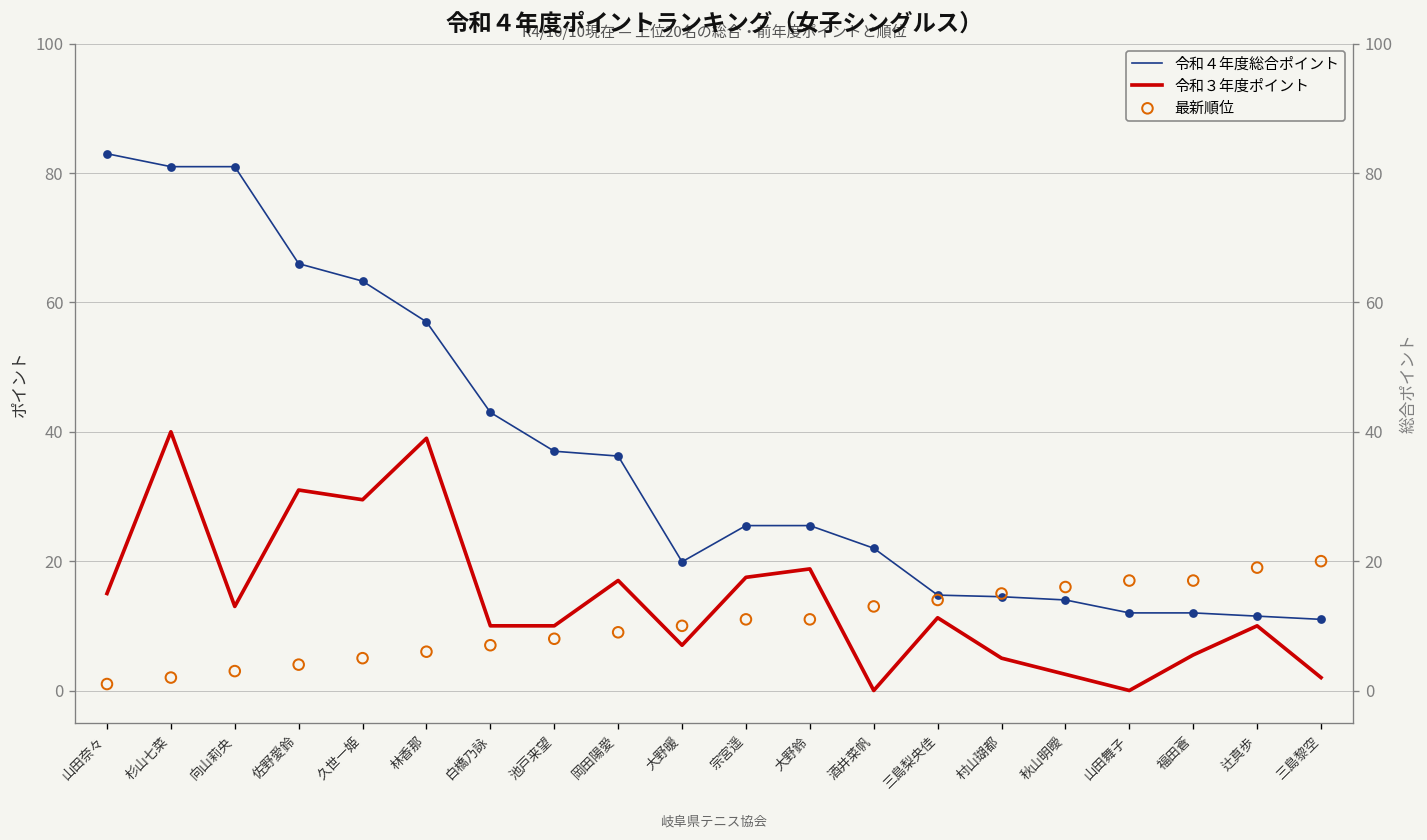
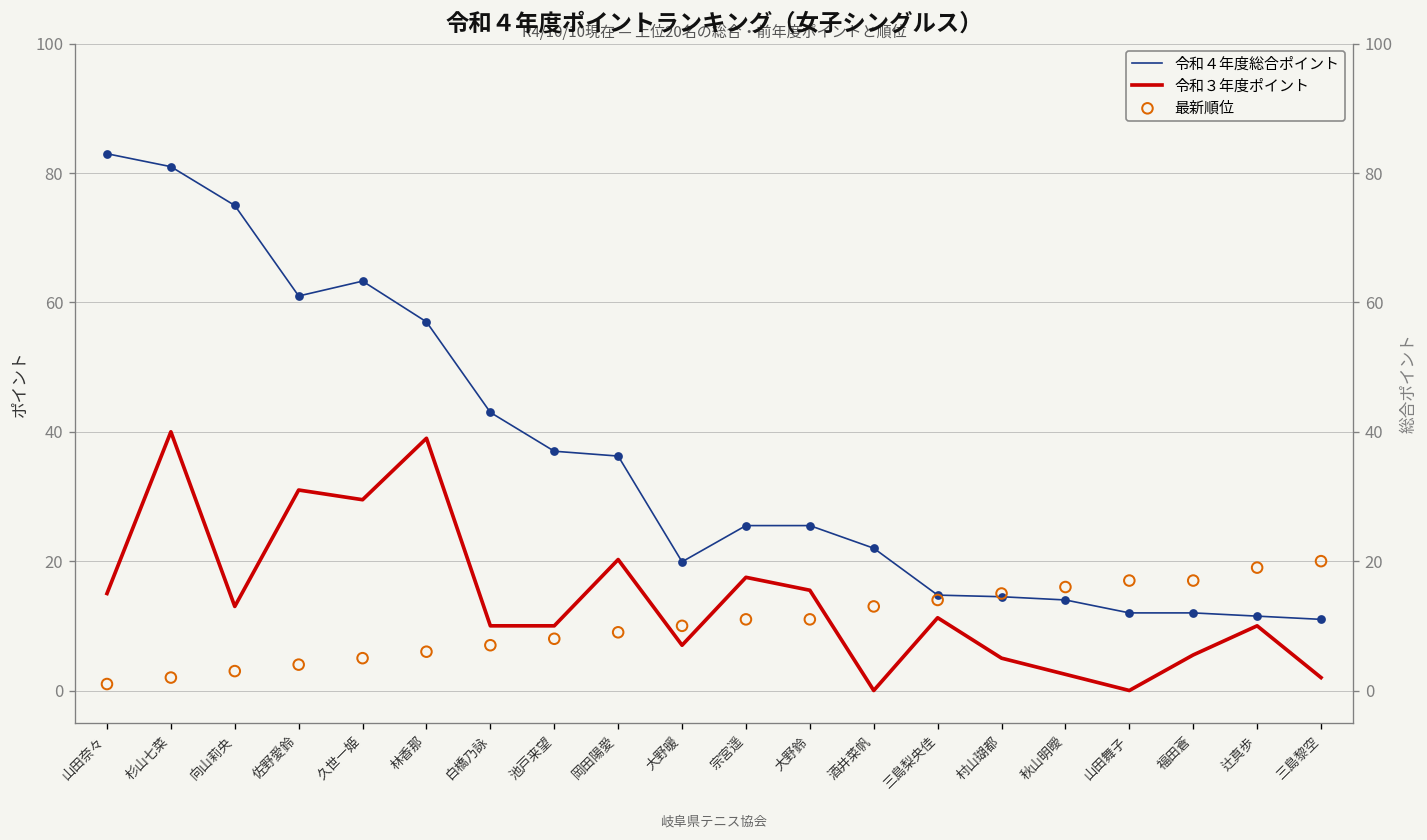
  {
    "令和４年度総合ポイント": {
      "山田奈々": 83,
      "杉山七菜": 81,
-     "向山莉央": 81,
-     "佐野愛鈴": 66,
+     "向山莉央": 75,
+     "佐野愛鈴": 61,
      "久世一姫": 63,
      "林香那": 57,
      "白橋乃詠": 43,
      "池戸来望": 37,
      "岡田陽愛": 36,
      "大野暖": 20,
      "宗宮遥": 26,
      "大野鈴": 26,
      "酒井菜帆": 22,
      "三島梨央佳": 15,
      "村山瑚都": 15,
      "秋山明曖": 14,
      "山田舞子": 12,
      "福田蒼": 12,
      "辻真歩": 12,
      "三島黎空": 11
    },
    "令和３年度ポイント": {
      "山田奈々": 15,
      "杉山七菜": 40,
      "向山莉央": 13,
      "佐野愛鈴": 31,
      "久世一姫": 30,
      "林香那": 39,
      "白橋乃詠": 10,
      "池戸来望": 10,
-     "岡田陽愛": 17,
+     "岡田陽愛": 20,
      "大野暖": 7,
      "宗宮遥": 18,
-     "大野鈴": 19,
+     "大野鈴": 16,
      "酒井菜帆": 0,
      "三島梨央佳": 11,
      "村山瑚都": 5,
      "秋山明曖": 3,
      "山田舞子": 0,
      "福田蒼": 6,
      "辻真歩": 10,
      "三島黎空": 2
    }
  }
